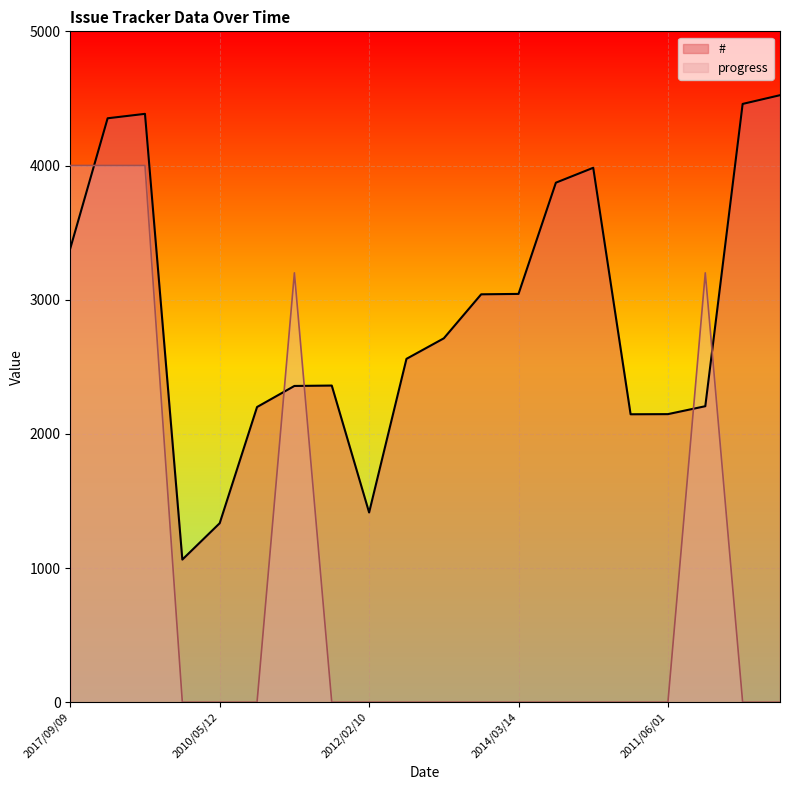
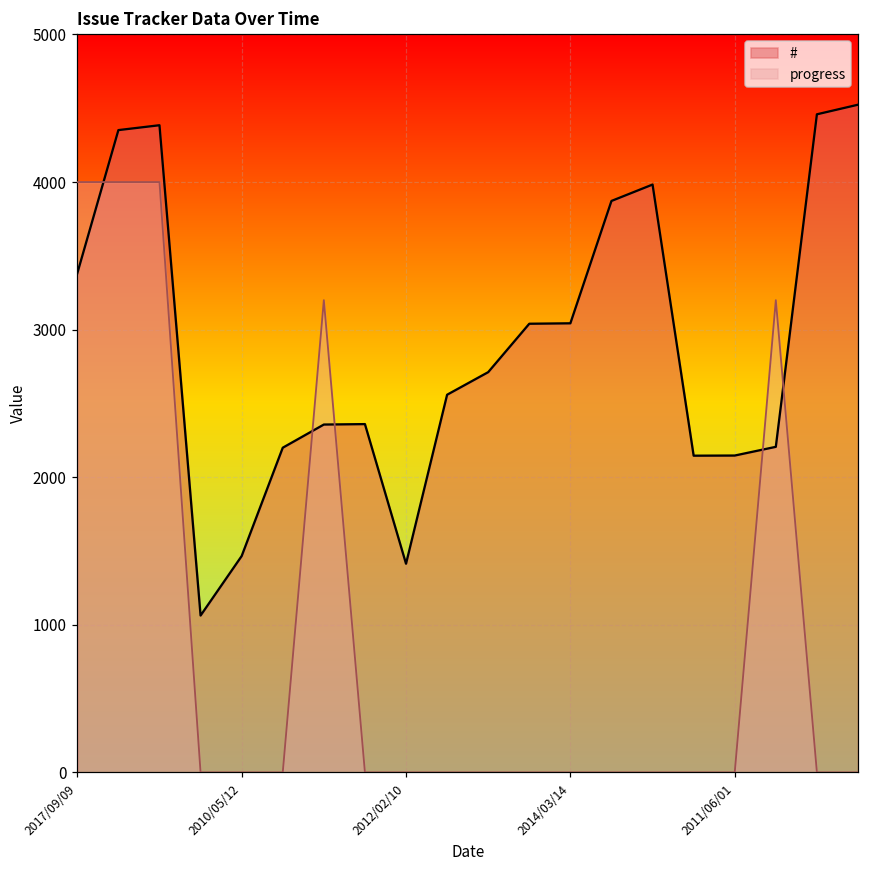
  {
    "#": {
      "2017/09/09": 3380,
-     "2010/05/12": 1330,
+     "2010/05/12": 1470,
      "2012/02/10": 1410
    },
    "progress": {
      "2017/09/09": 4000,
      "2010/05/12": 0,
      "2012/02/10": 0
    }
  }
